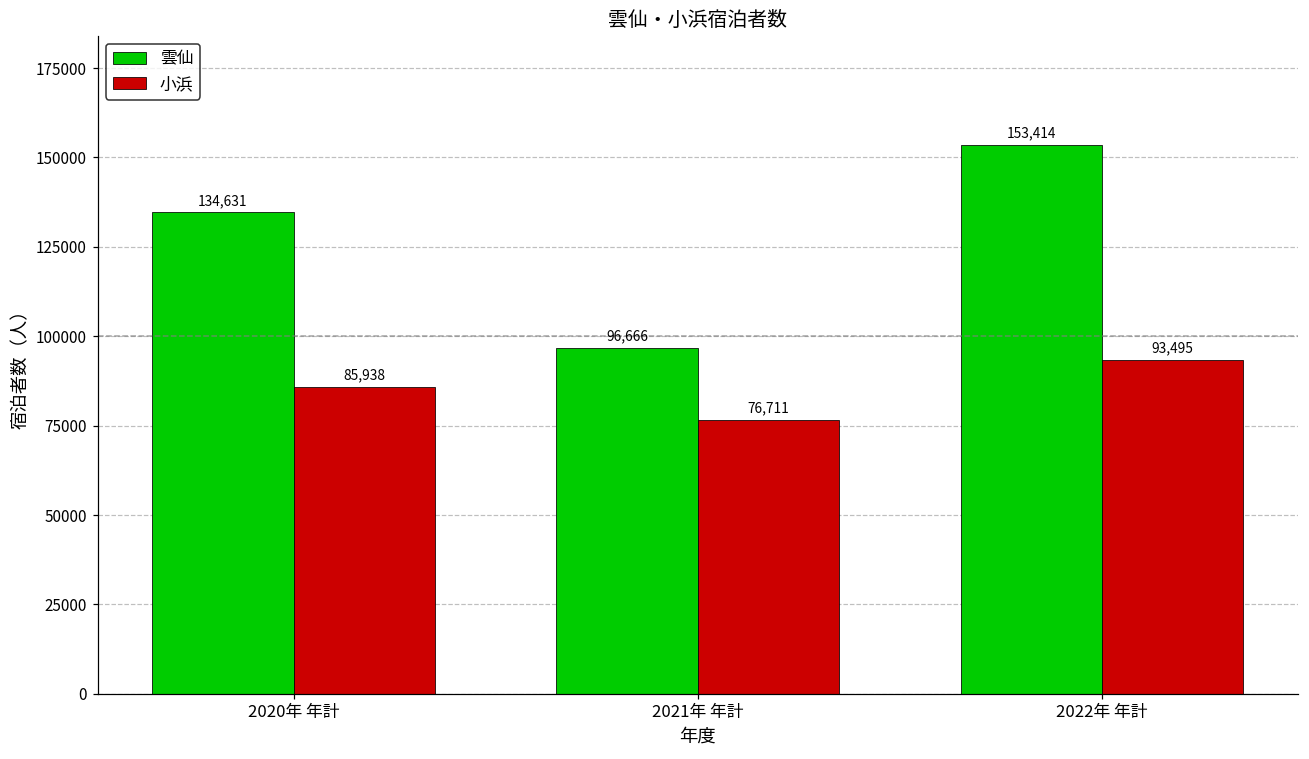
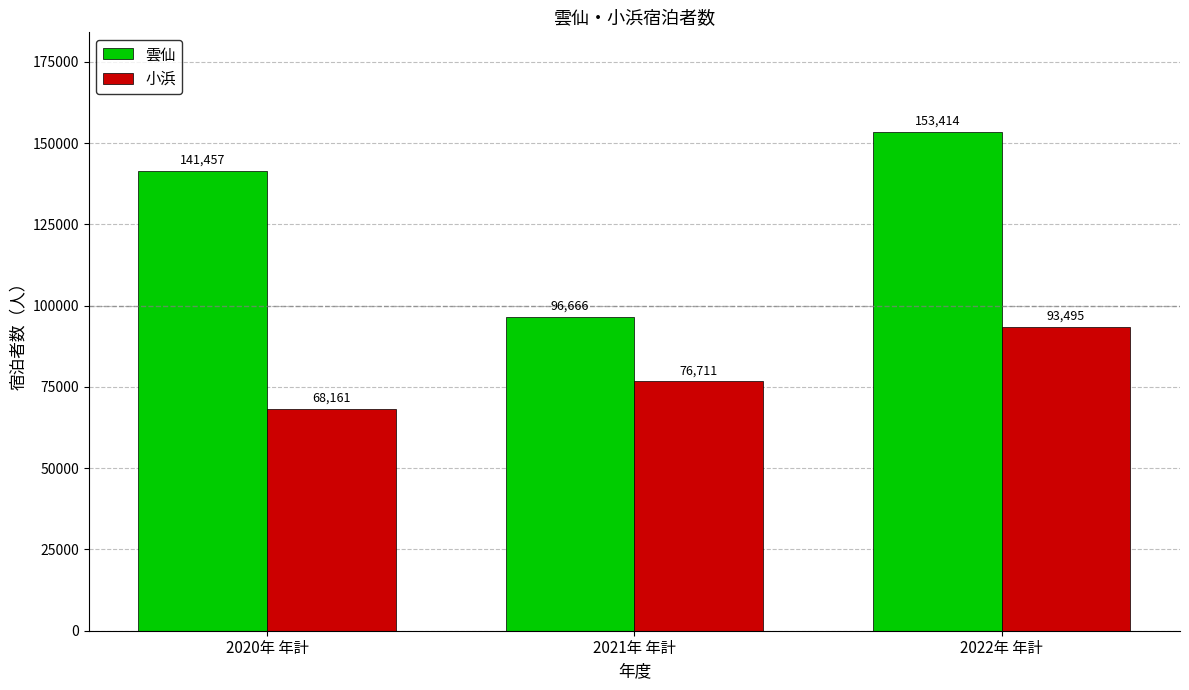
  {
    "雲仙": {
-     "2020年 年計": "134,631",
+     "2020年 年計": "141,457",
      "2021年 年計": "96,666",
      "2022年 年計": "153,414"
    },
    "小浜": {
-     "2020年 年計": "85,938",
+     "2020年 年計": "68,161",
      "2021年 年計": "76,711",
      "2022年 年計": "93,495"
    }
  }
